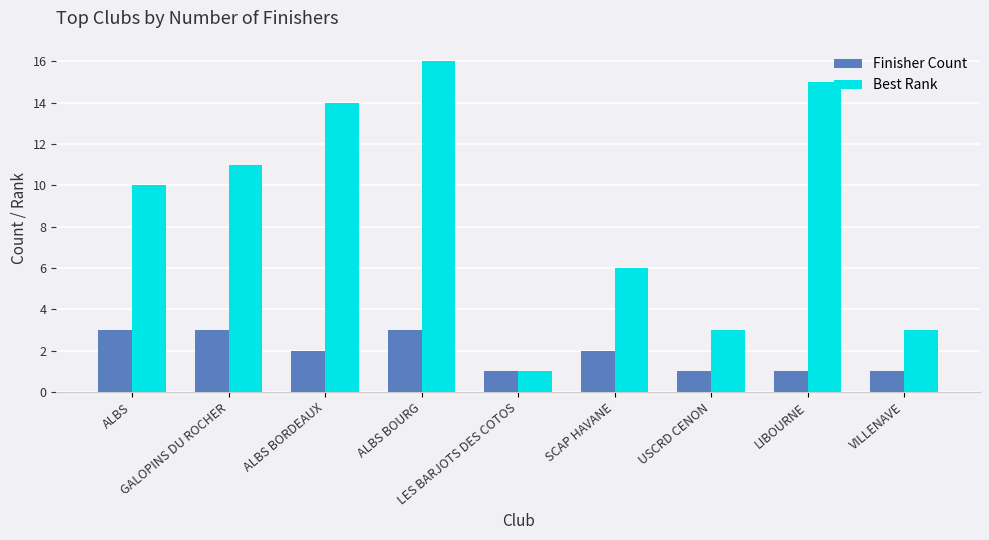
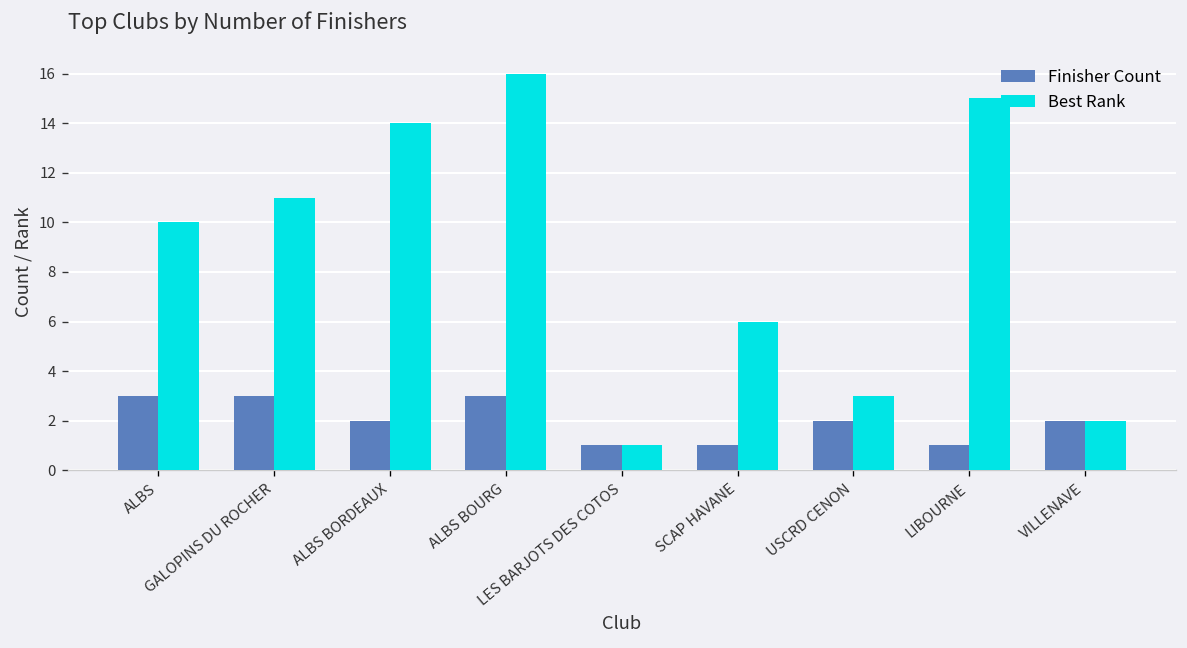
  {
    "Finisher Count": {
      "ALBS": 3,
      "GALOPINS DU ROCHER": 3,
      "ALBS BORDEAUX": 2,
      "ALBS BOURG": 3,
      "LES BARJOTS DES COTOS": 1,
-     "SCAP HAVANE": 2,
-     "USCRD CENON": 1,
+     "SCAP HAVANE": 1,
+     "USCRD CENON": 2,
      "LIBOURNE": 1,
-     "VILLENAVE": 1
+     "VILLENAVE": 2
    },
    "Best Rank": {
      "ALBS": 10,
      "GALOPINS DU ROCHER": 11,
      "ALBS BORDEAUX": 14,
      "ALBS BOURG": 16,
      "LES BARJOTS DES COTOS": 1,
      "SCAP HAVANE": 6,
      "USCRD CENON": 3,
      "LIBOURNE": 15,
-     "VILLENAVE": 3
+     "VILLENAVE": 2
    }
  }
